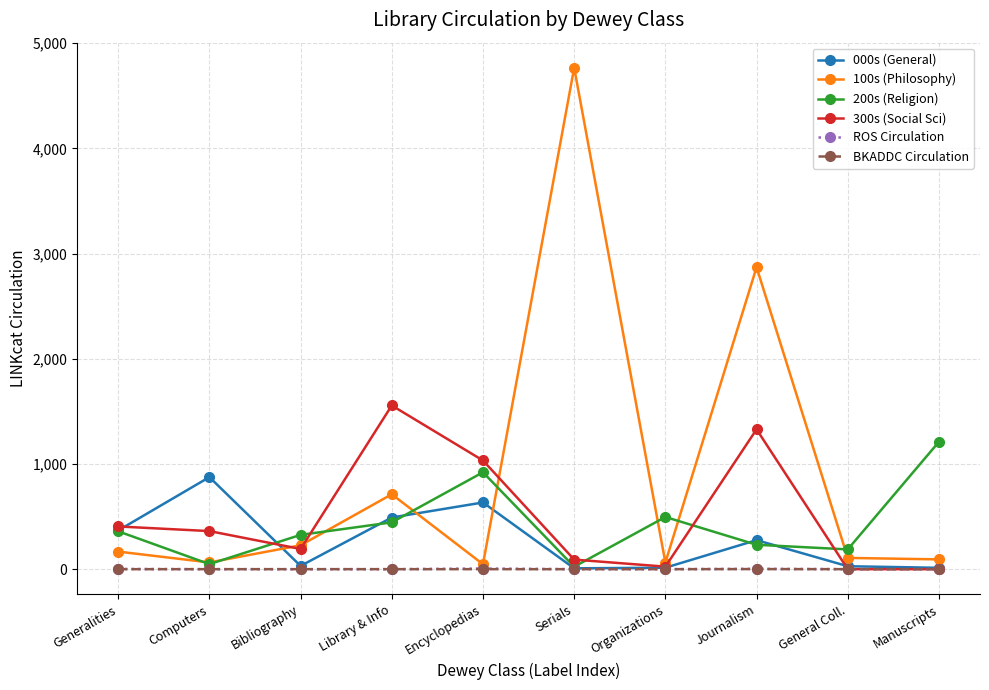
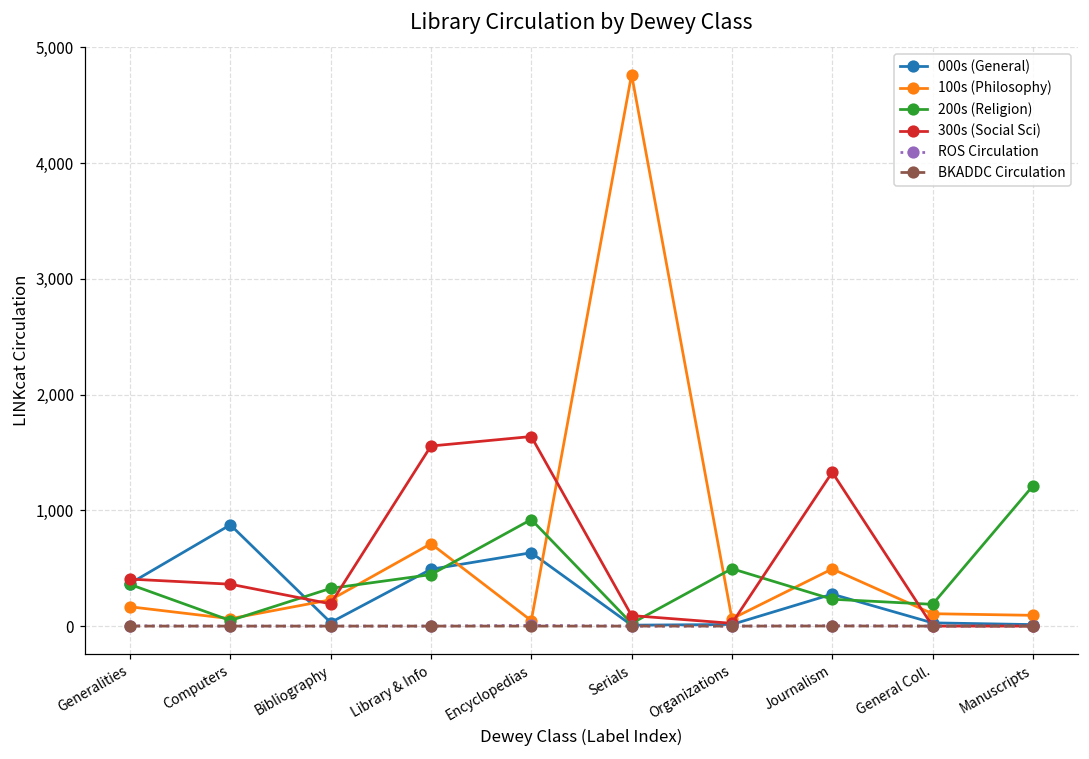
  {
    "000s (General)": {
      "Computers": "880",
      "Bibliography": "30",
      "Library & Info": "490",
      "Encyclopedias": "630",
      "Journalism": "280",
      "General Coll.": "30"
    },
    "100s (Philosophy)": {
      "Generalities": "170",
      "Bibliography": "230",
      "Library & Info": "710",
      "Encyclopedias": "50",
      "Serials": "4,770",
      "Organizations": "60",
-     "Journalism": "2,870",
+     "Journalism": "490",
      "General Coll.": "110",
      "Manuscripts": "90"
    },
    "200s (Religion)": {
      "Bibliography": "330",
      "Library & Info": "450",
      "Encyclopedias": "920",
      "Organizations": "500",
      "Journalism": "230",
      "General Coll.": "190",
      "Manuscripts": "1,210"
    },
    "300s (Social Sci)": {
      "Generalities": "410",
      "Computers": "360",
      "Bibliography": "190",
      "Library & Info": "1,560",
-     "Encyclopedias": "1,030",
+     "Encyclopedias": "1,640",
      "Serials": "90",
      "Journalism": "1,330"
    }
  }
